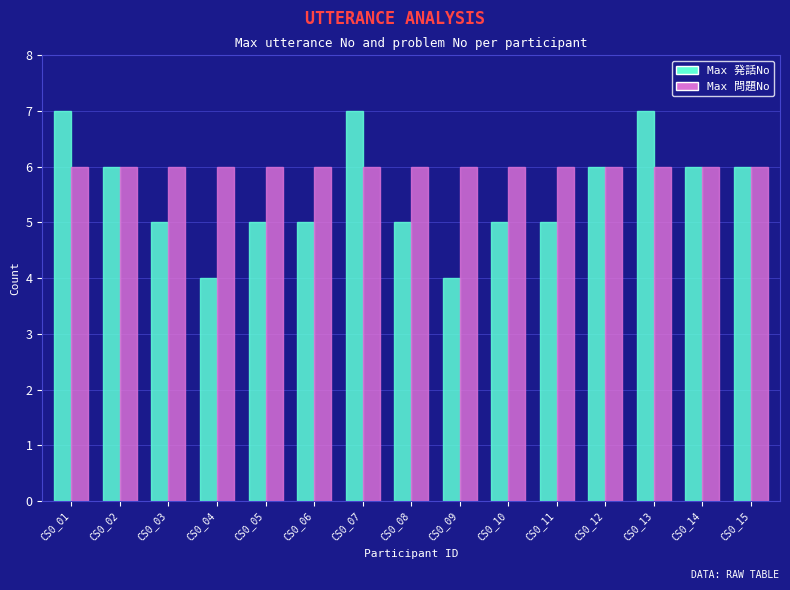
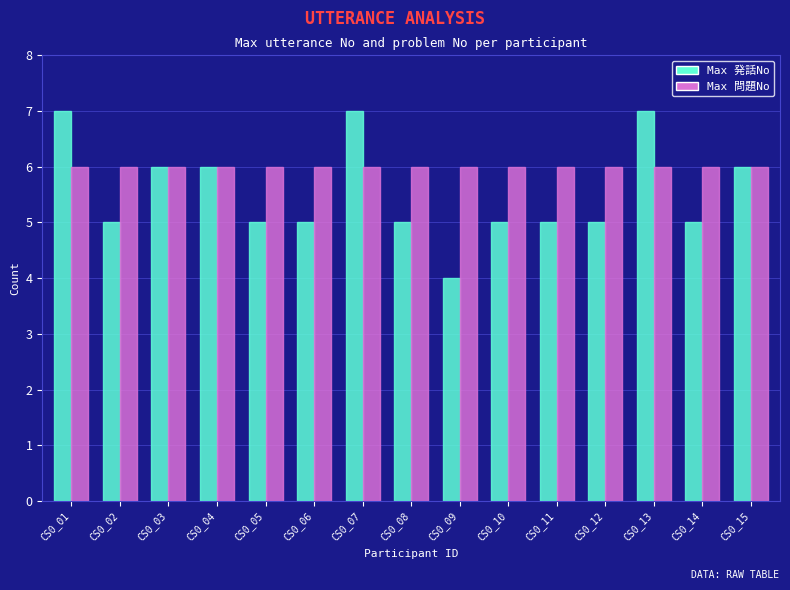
  {
    "Max 発話No": {
      "CS0_01": 7,
-     "CS0_02": 6,
-     "CS0_03": 5,
-     "CS0_04": 4,
+     "CS0_02": 5,
+     "CS0_03": 6,
+     "CS0_04": 6,
      "CS0_05": 5,
      "CS0_06": 5,
      "CS0_07": 7,
      "CS0_08": 5,
      "CS0_09": 4,
      "CS0_10": 5,
      "CS0_11": 5,
-     "CS0_12": 6,
+     "CS0_12": 5,
      "CS0_13": 7,
-     "CS0_14": 6,
+     "CS0_14": 5,
      "CS0_15": 6
    },
    "Max 問題No": {
      "CS0_01": 6,
      "CS0_02": 6,
      "CS0_03": 6,
      "CS0_04": 6,
      "CS0_05": 6,
      "CS0_06": 6,
      "CS0_07": 6,
      "CS0_08": 6,
      "CS0_09": 6,
      "CS0_10": 6,
      "CS0_11": 6,
      "CS0_12": 6,
      "CS0_13": 6,
      "CS0_14": 6,
      "CS0_15": 6
    }
  }
